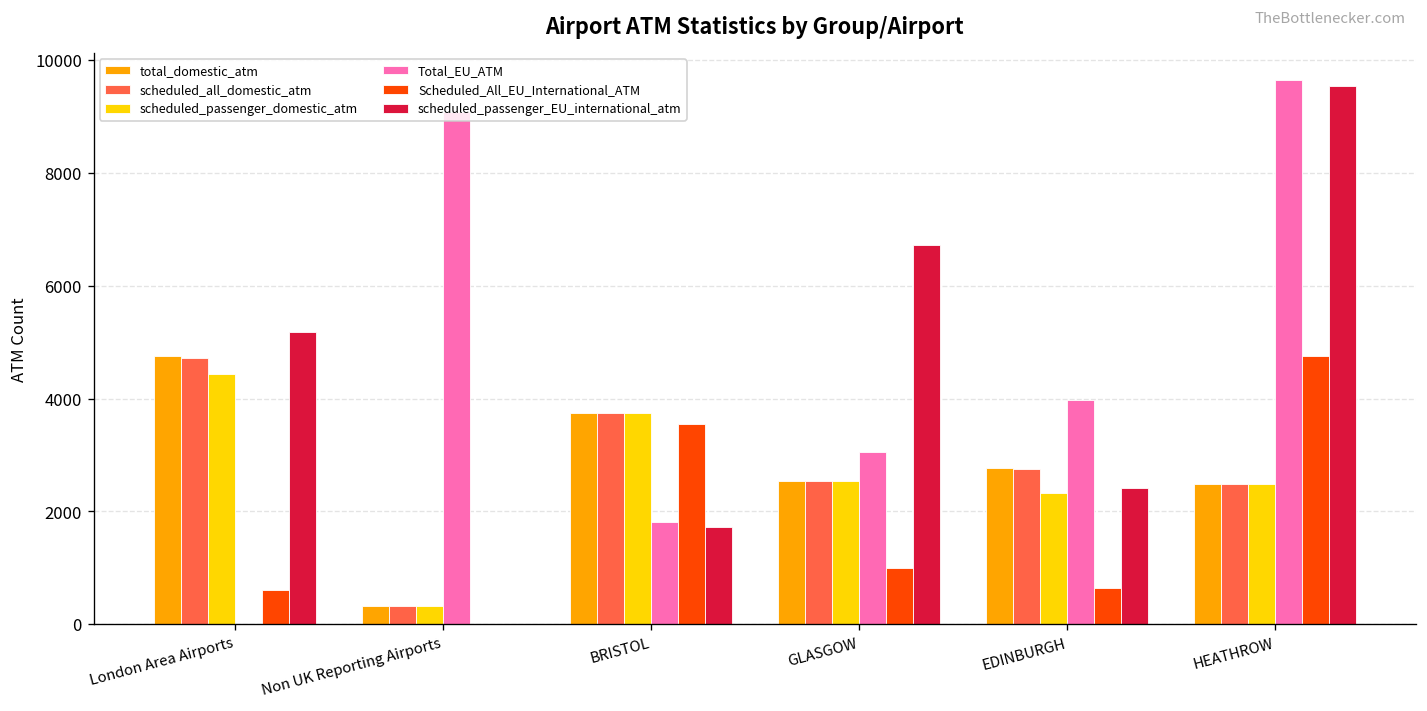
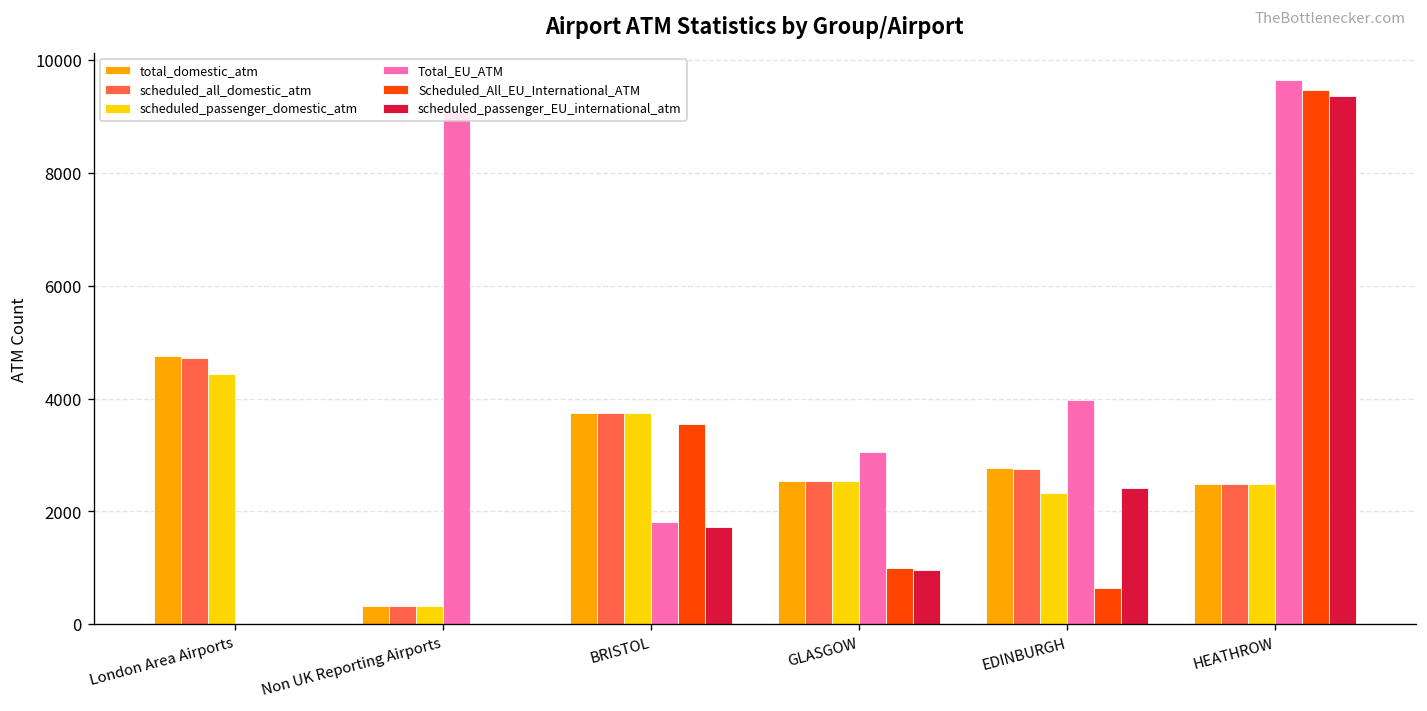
  {
    "scheduled_all_domestic_atm": {
      "London Area Airports": 4700,
      "Non UK Reporting Airports": 300,
      "BRISTOL": 3700,
      "GLASGOW": 2500,
      "EDINBURGH": 2800,
      "HEATHROW": 2500
    },
    "Total_EU_ATM": {
      "London Area Airports": 0,
      "BRISTOL": 1800,
      "GLASGOW": 3100,
      "EDINBURGH": 4000,
      "HEATHROW": 9600
    },
    "Scheduled_All_EU_International_ATM": {
-     "London Area Airports": 600,
+     "London Area Airports": 0,
      "Non UK Reporting Airports": 0,
      "BRISTOL": 3600,
      "GLASGOW": 1000,
      "EDINBURGH": 700,
-     "HEATHROW": 4800
+     "HEATHROW": 9500
    },
    "scheduled_passenger_EU_international_atm": {
-     "London Area Airports": 5200,
+     "London Area Airports": 0,
      "Non UK Reporting Airports": 0,
      "BRISTOL": 1700,
-     "GLASGOW": 6700,
+     "GLASGOW": 1000,
      "EDINBURGH": 2400,
-     "HEATHROW": 9500
+     "HEATHROW": 9400
    }
  }
